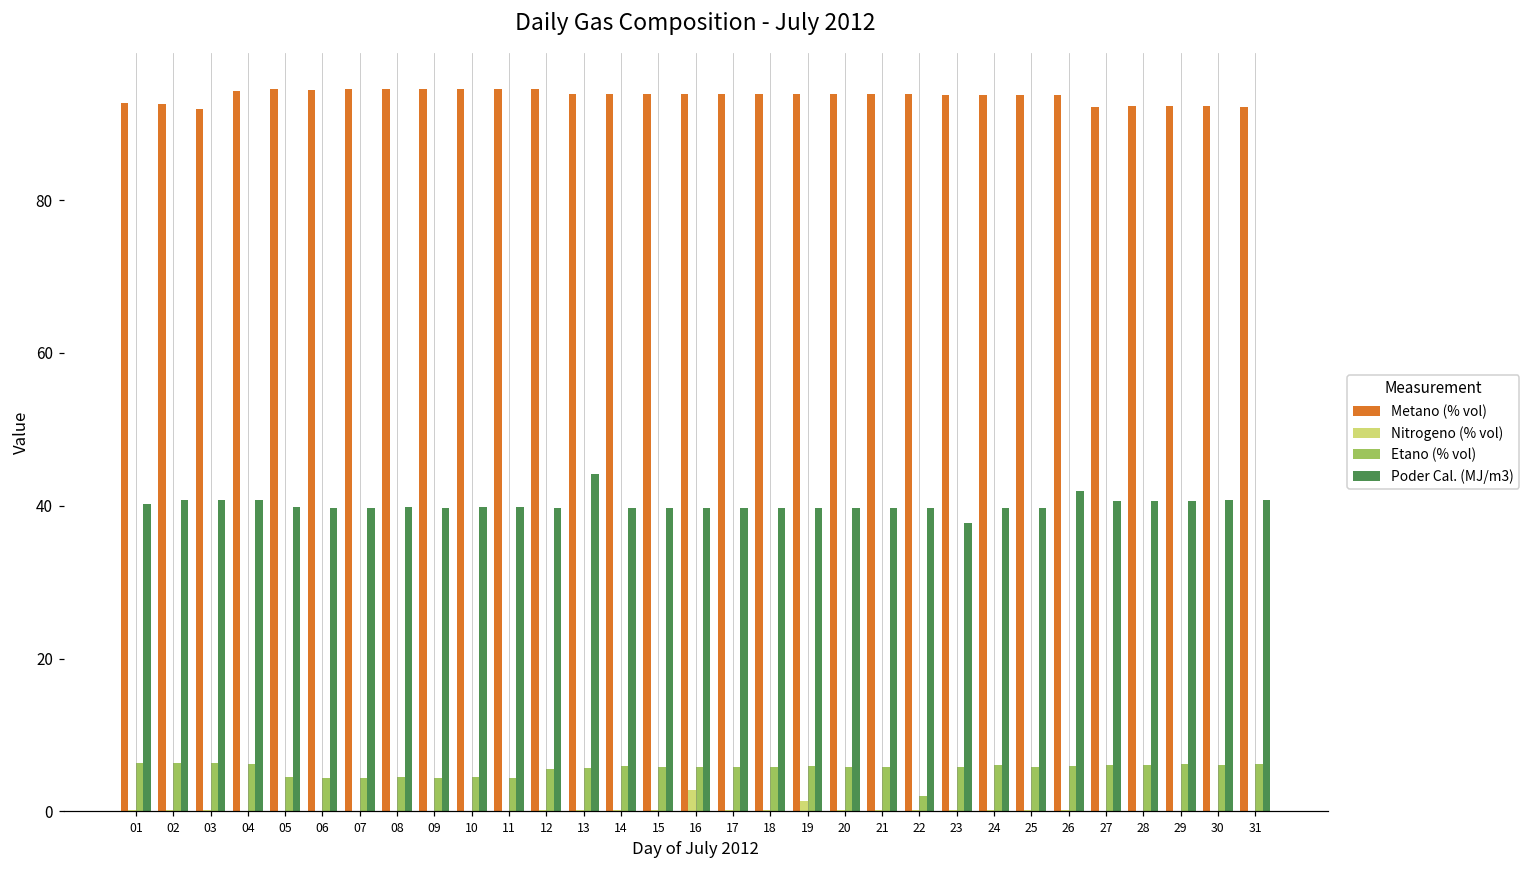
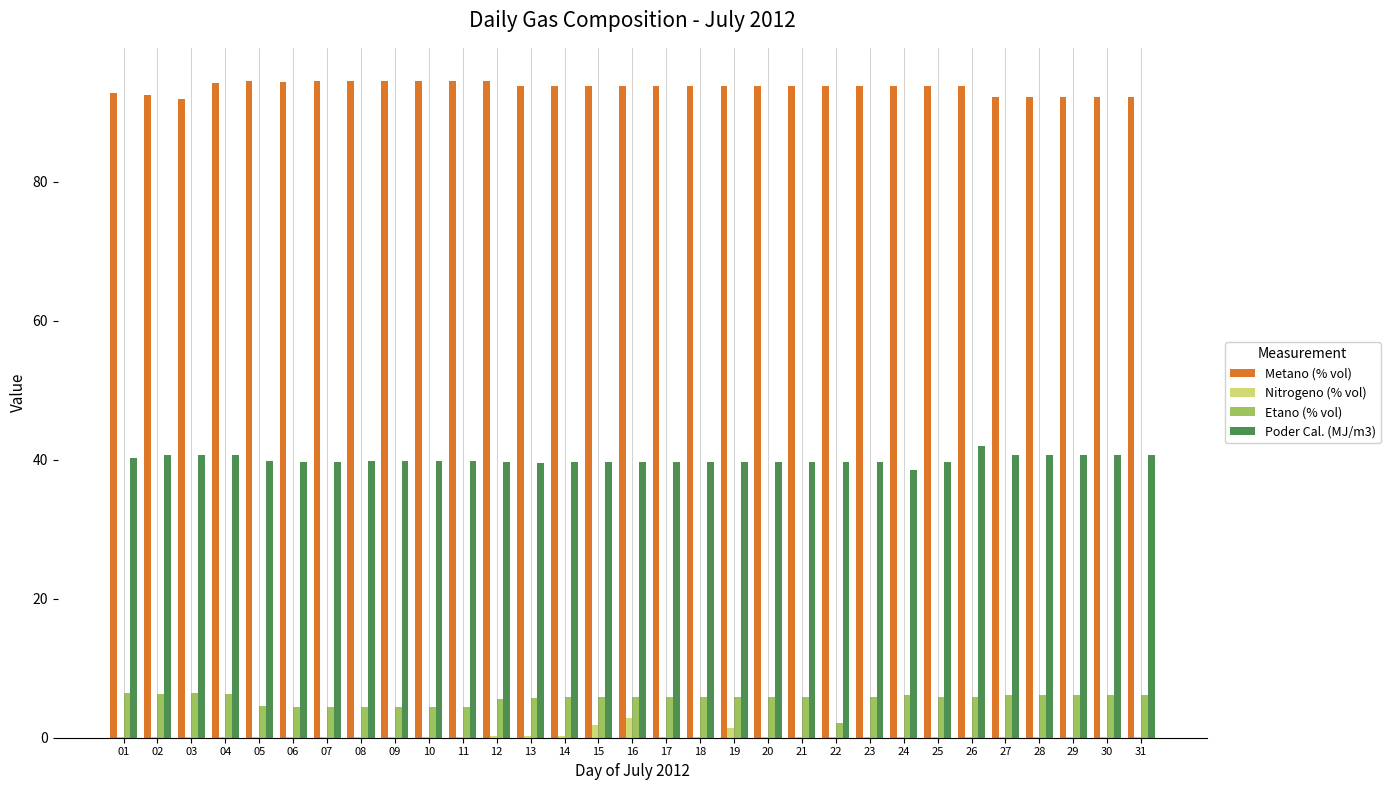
  {
    "Metano (% vol)": {
      "01": 93,
      "02": 93,
      "03": 92,
      "04": 94,
      "05": 95,
      "06": 94,
      "07": 95,
      "08": 95,
      "09": 95,
      "10": 95,
      "11": 95,
      "12": 95,
      "13": 94,
      "14": 94,
      "15": 94,
      "16": 94,
      "17": 94,
      "18": 94,
      "19": 94,
      "20": 94,
      "21": 94,
      "22": 94,
      "23": 94,
      "24": 94,
      "25": 94,
      "26": 94,
      "27": 92,
      "28": 92,
      "29": 92,
      "30": 92,
      "31": 92
    },
    "Nitrogeno (% vol)": {
-     "15": 0,
+     "15": 2,
      "16": 3,
      "19": 1
    },
    "Etano (% vol)": {
      "01": 6,
      "02": 6,
      "03": 6,
      "04": 6,
      "05": 5,
      "06": 4,
      "07": 4,
      "08": 4,
      "09": 4,
      "10": 4,
      "11": 4,
      "12": 6,
      "13": 6,
      "14": 6,
      "15": 6,
      "16": 6,
      "17": 6,
      "18": 6,
      "19": 6,
      "20": 6,
      "21": 6,
      "22": 2,
      "23": 6,
      "24": 6,
      "25": 6,
      "26": 6,
      "27": 6,
      "28": 6,
      "29": 6,
      "30": 6,
      "31": 6
    },
    "Poder Cal. (MJ/m3)": {
      "01": 40,
      "02": 41,
      "03": 41,
      "04": 41,
      "05": 40,
      "06": 40,
      "07": 40,
      "08": 40,
      "09": 40,
      "10": 40,
      "11": 40,
      "12": 40,
-     "13": 44,
+     "13": 40,
      "14": 40,
      "15": 40,
      "16": 40,
      "17": 40,
      "18": 40,
      "19": 40,
      "20": 40,
      "21": 40,
      "22": 40,
-     "23": 38,
-     "24": 40,
+     "23": 40,
+     "24": 38,
      "25": 40,
      "26": 42,
      "27": 41,
      "28": 41,
      "29": 41,
      "30": 41,
      "31": 41
    }
  }
